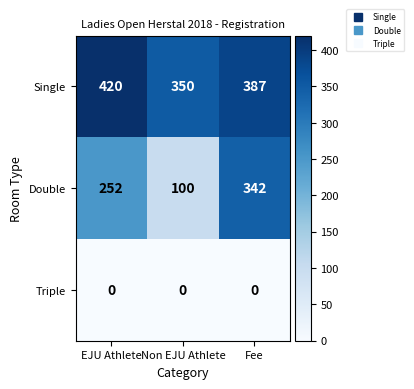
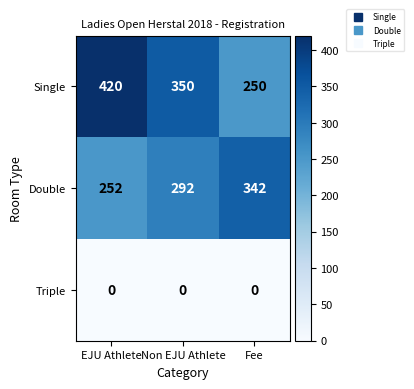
  {
    "Single": {
      "EJU Athlete": 420,
      "Non EJU Athlete": 350,
-     "Fee": 387
+     "Fee": 250
    },
    "Double": {
      "EJU Athlete": 252,
-     "Non EJU Athlete": 100,
+     "Non EJU Athlete": 292,
      "Fee": 342
    },
    "Triple": {
      "EJU Athlete": 0,
      "Non EJU Athlete": 0,
      "Fee": 0
    }
  }
